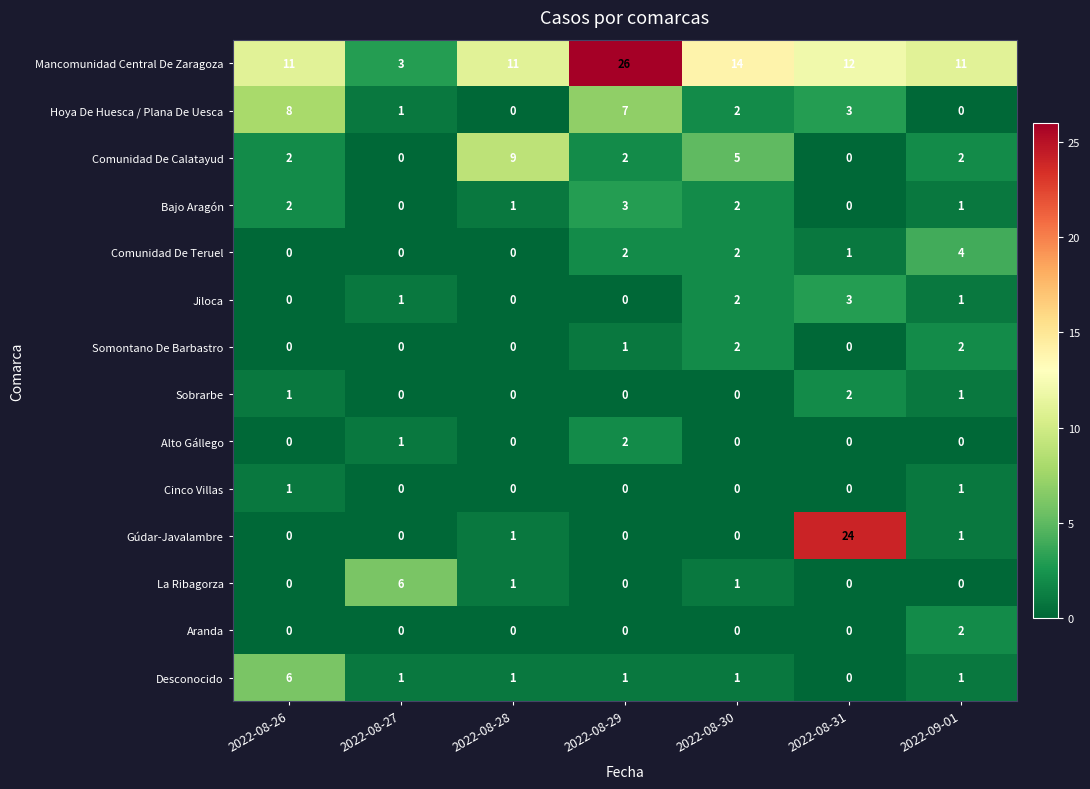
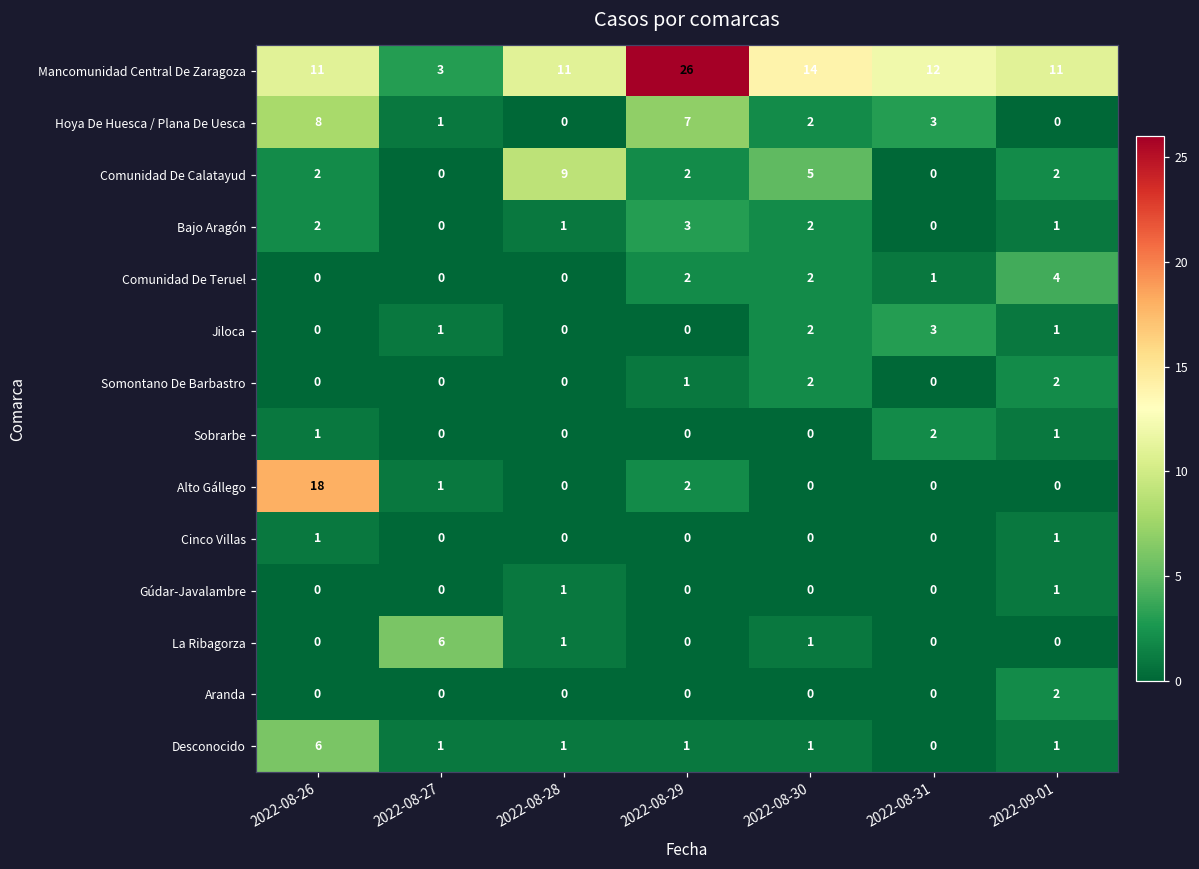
  {
    "Mancomunidad Central De Zaragoza": {
      "2022-08-26": 11,
      "2022-08-27": 3,
      "2022-08-28": 11,
      "2022-08-29": 26,
      "2022-08-30": 14,
      "2022-08-31": 12,
      "2022-09-01": 11
    },
    "Hoya De Huesca / Plana De Uesca": {
      "2022-08-26": 8,
      "2022-08-27": 1,
      "2022-08-28": 0,
      "2022-08-29": 7,
      "2022-08-30": 2,
      "2022-08-31": 3,
      "2022-09-01": 0
    },
    "Comunidad De Calatayud": {
      "2022-08-26": 2,
      "2022-08-27": 0,
      "2022-08-28": 9,
      "2022-08-29": 2,
      "2022-08-30": 5,
      "2022-08-31": 0,
      "2022-09-01": 2
    },
    "Bajo Aragón": {
      "2022-08-26": 2,
      "2022-08-27": 0,
      "2022-08-28": 1,
      "2022-08-29": 3,
      "2022-08-30": 2,
      "2022-08-31": 0,
      "2022-09-01": 1
    },
    "Comunidad De Teruel": {
      "2022-08-26": 0,
      "2022-08-27": 0,
      "2022-08-28": 0,
      "2022-08-29": 2,
      "2022-08-30": 2,
      "2022-08-31": 1,
      "2022-09-01": 4
    },
    "Jiloca": {
      "2022-08-26": 0,
      "2022-08-27": 1,
      "2022-08-28": 0,
      "2022-08-29": 0,
      "2022-08-30": 2,
      "2022-08-31": 3,
      "2022-09-01": 1
    },
    "Somontano De Barbastro": {
      "2022-08-26": 0,
      "2022-08-27": 0,
      "2022-08-28": 0,
      "2022-08-29": 1,
      "2022-08-30": 2,
      "2022-08-31": 0,
      "2022-09-01": 2
    },
    "Sobrarbe": {
      "2022-08-26": 1,
      "2022-08-27": 0,
      "2022-08-28": 0,
      "2022-08-29": 0,
      "2022-08-30": 0,
      "2022-08-31": 2,
      "2022-09-01": 1
    },
    "Alto Gállego": {
-     "2022-08-26": 0,
+     "2022-08-26": 18,
      "2022-08-27": 1,
      "2022-08-28": 0,
      "2022-08-29": 2,
      "2022-08-30": 0,
      "2022-08-31": 0,
      "2022-09-01": 0
    },
    "Cinco Villas": {
      "2022-08-26": 1,
      "2022-08-27": 0,
      "2022-08-28": 0,
      "2022-08-29": 0,
      "2022-08-30": 0,
      "2022-08-31": 0,
      "2022-09-01": 1
    },
    "Gúdar-Javalambre": {
      "2022-08-26": 0,
      "2022-08-27": 0,
      "2022-08-28": 1,
      "2022-08-29": 0,
      "2022-08-30": 0,
-     "2022-08-31": 24,
+     "2022-08-31": 0,
      "2022-09-01": 1
    },
    "La Ribagorza": {
      "2022-08-26": 0,
      "2022-08-27": 6,
      "2022-08-28": 1,
      "2022-08-29": 0,
      "2022-08-30": 1,
      "2022-08-31": 0,
      "2022-09-01": 0
    },
    "Aranda": {
      "2022-08-26": 0,
      "2022-08-27": 0,
      "2022-08-28": 0,
      "2022-08-29": 0,
      "2022-08-30": 0,
      "2022-08-31": 0,
      "2022-09-01": 2
    },
    "Desconocido": {
      "2022-08-26": 6,
      "2022-08-27": 1,
      "2022-08-28": 1,
      "2022-08-29": 1,
      "2022-08-30": 1,
      "2022-08-31": 0,
      "2022-09-01": 1
    }
  }
